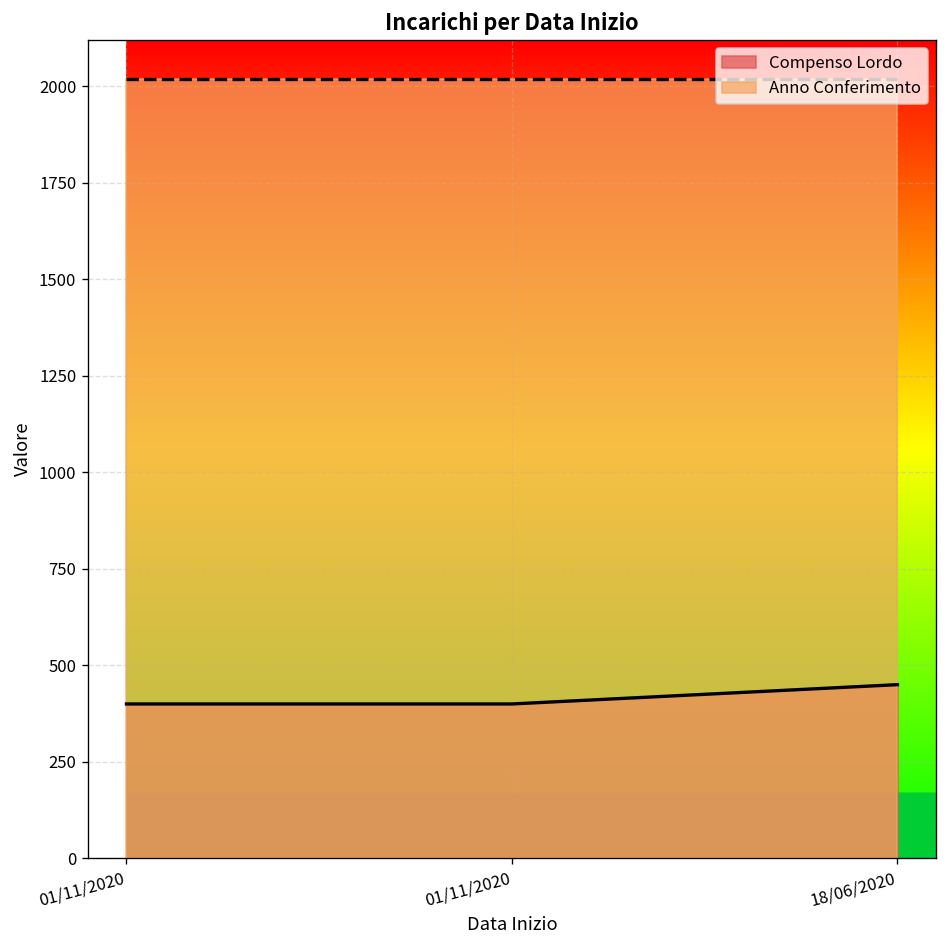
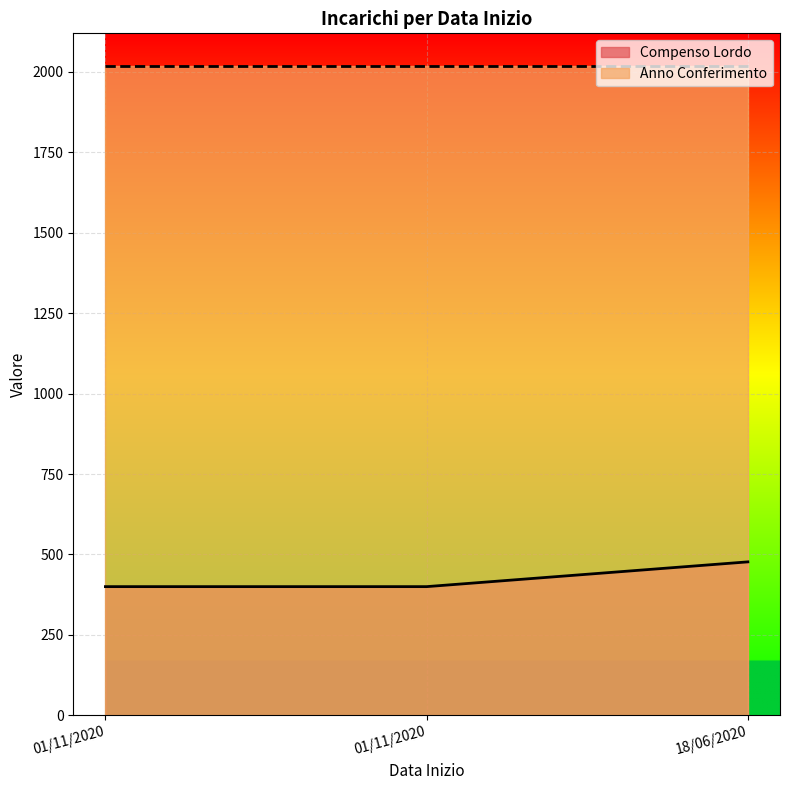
  {
    "Compenso Lordo": {
-     "18/06/2020": 450
+     "18/06/2020": 480
    }
  }
